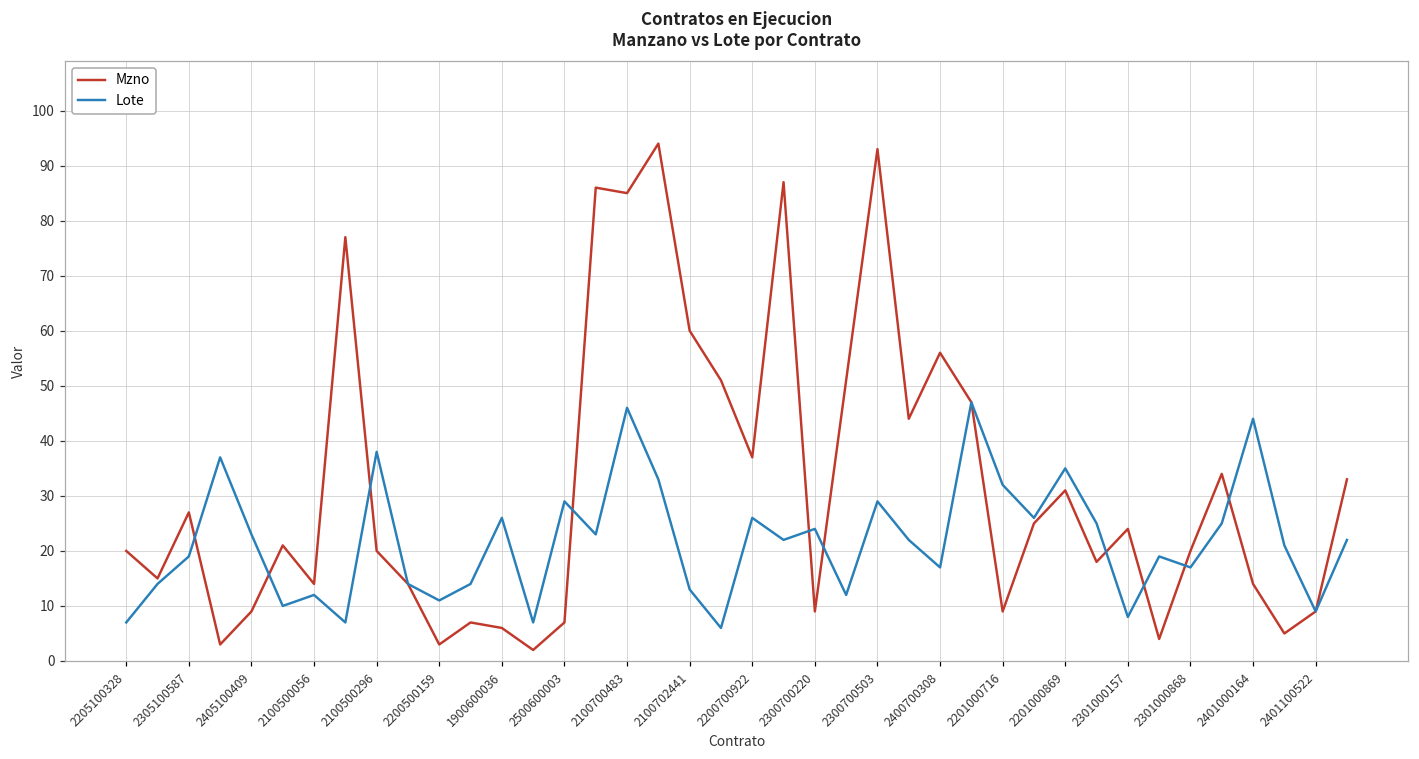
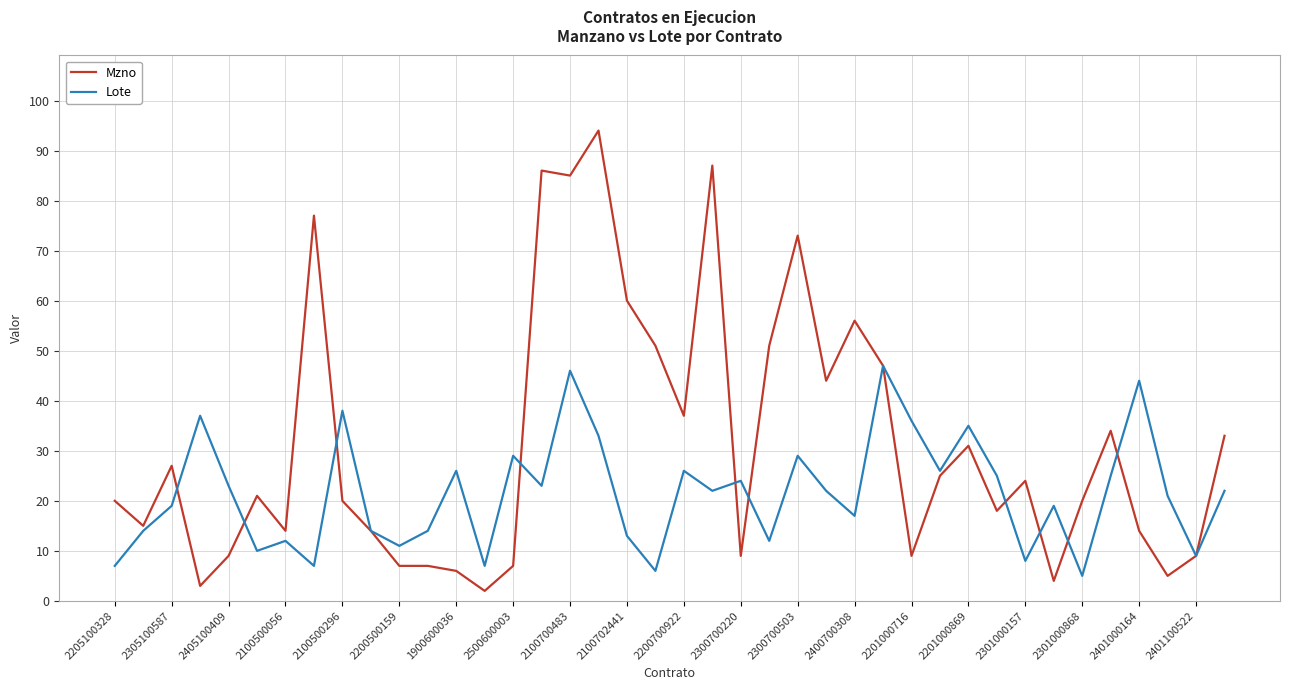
  {
    "Mzno": {
      "2205100328": 20,
      "2305100587": 27,
      "2405100409": 9,
      "2100500056": 14,
      "2100500296": 20,
-     "2200500159": 3,
+     "2200500159": 7,
      "1900600036": 6,
      "2500600003": 7,
      "2100700483": 85,
      "2100702441": 60,
      "2200700922": 37,
      "2300700220": 9,
-     "2300700503": 93,
+     "2300700503": 73,
      "2400700308": 56,
      "2201000716": 9,
      "2201000869": 31,
      "2301000157": 24,
      "2301000868": 20,
      "2401000164": 14
    },
    "Lote": {
      "2205100328": 7,
      "2305100587": 19,
      "2405100409": 23,
      "2100500056": 12,
      "2100500296": 38,
      "2200500159": 11,
      "1900600036": 26,
      "2500600003": 29,
      "2100700483": 46,
      "2100702441": 13,
      "2200700922": 26,
      "2300700220": 24,
      "2300700503": 29,
      "2400700308": 17,
-     "2201000716": 32,
+     "2201000716": 36,
      "2201000869": 35,
      "2301000157": 8,
-     "2301000868": 17,
+     "2301000868": 5,
      "2401000164": 44
    }
  }
